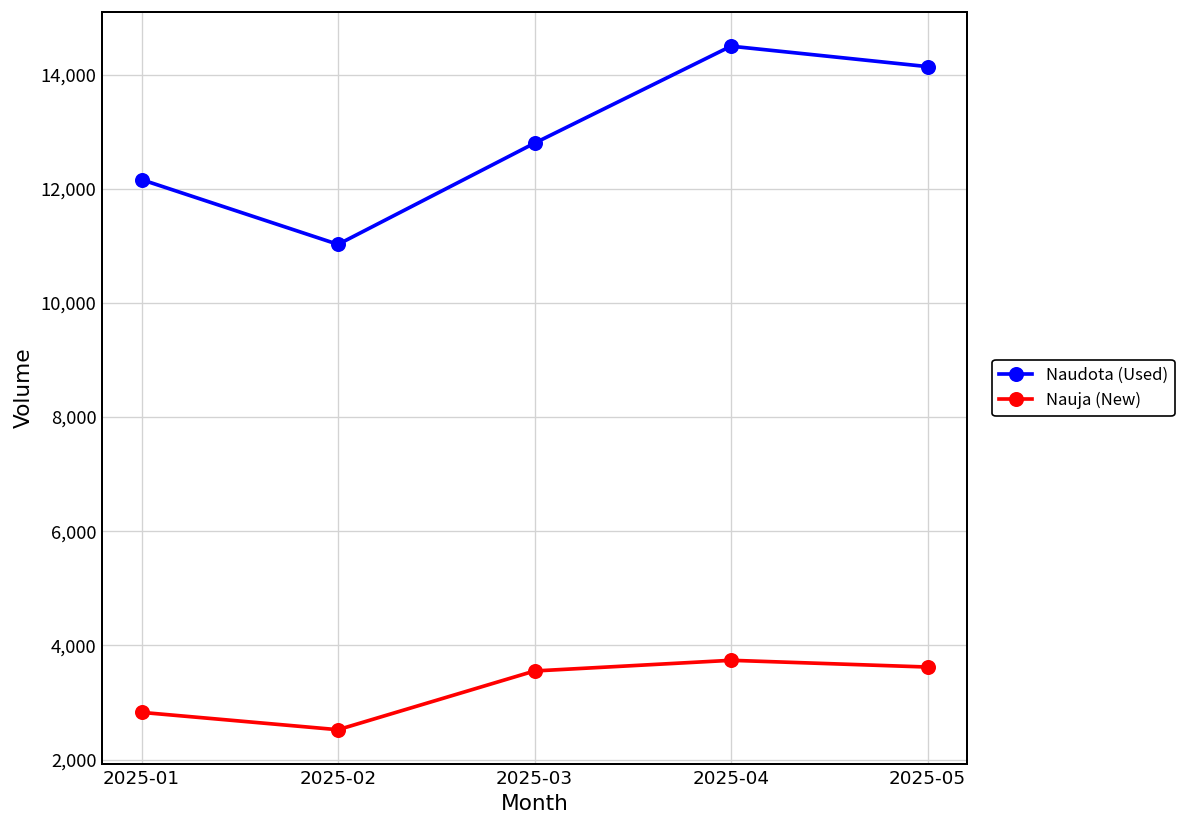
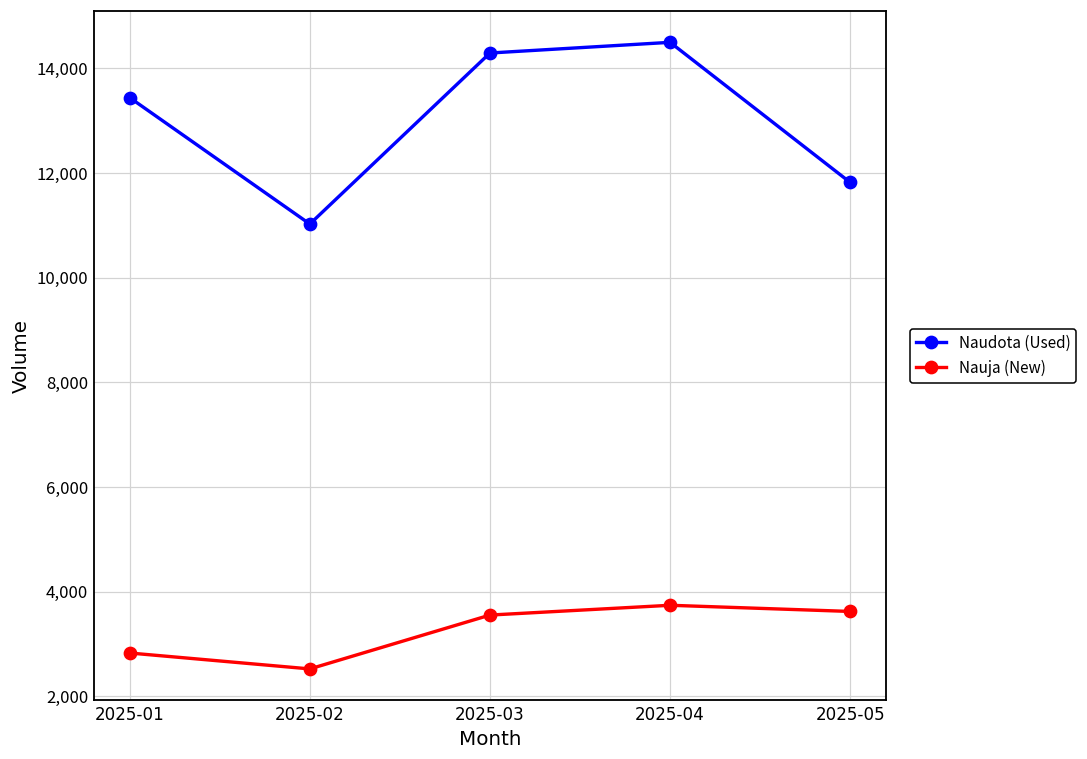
  {
    "Naudota (Used)": {
-     "2025-01": "12,200",
+     "2025-01": "13,400",
      "2025-02": "11,000",
-     "2025-03": "12,800",
+     "2025-03": "14,300",
      "2025-04": "14,500",
-     "2025-05": "14,100"
+     "2025-05": "11,800"
    },
    "Nauja (New)": {
      "2025-01": "2,800",
      "2025-02": "2,500",
      "2025-03": "3,600",
      "2025-04": "3,700",
      "2025-05": "3,600"
    }
  }
